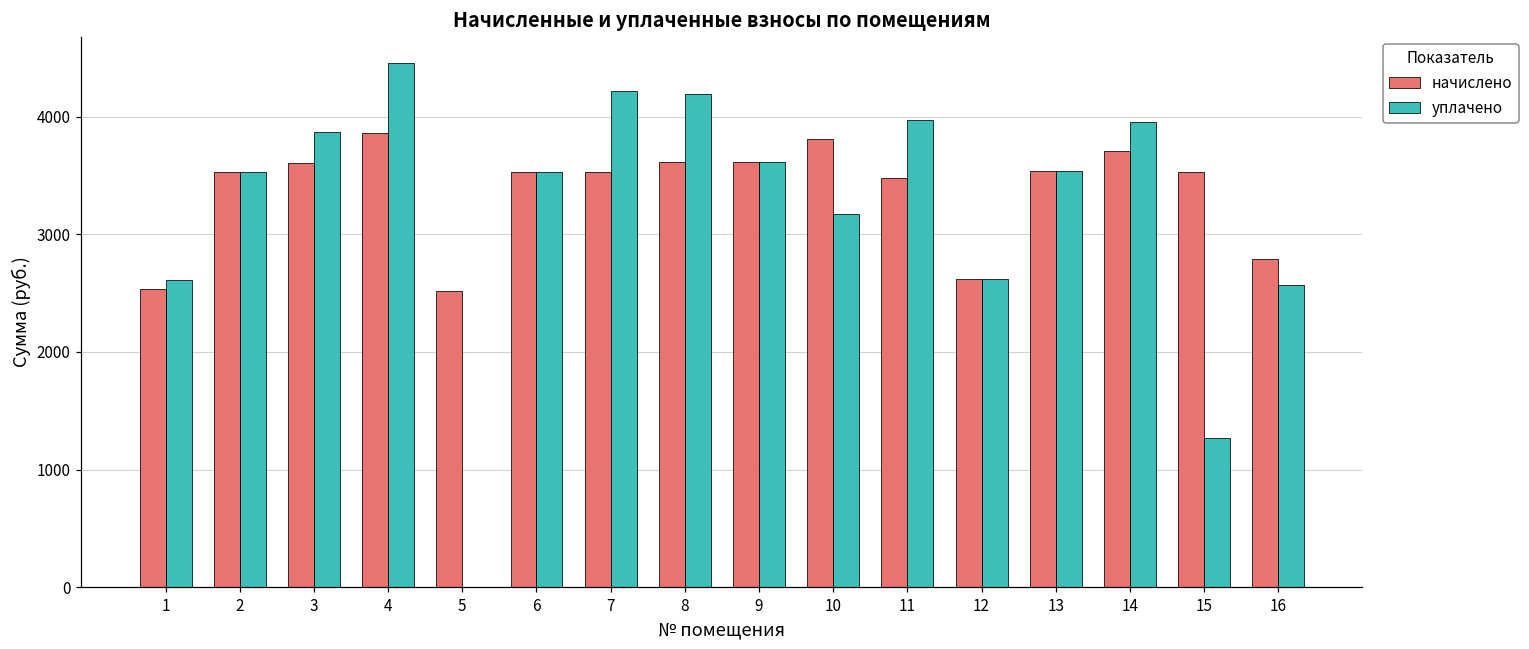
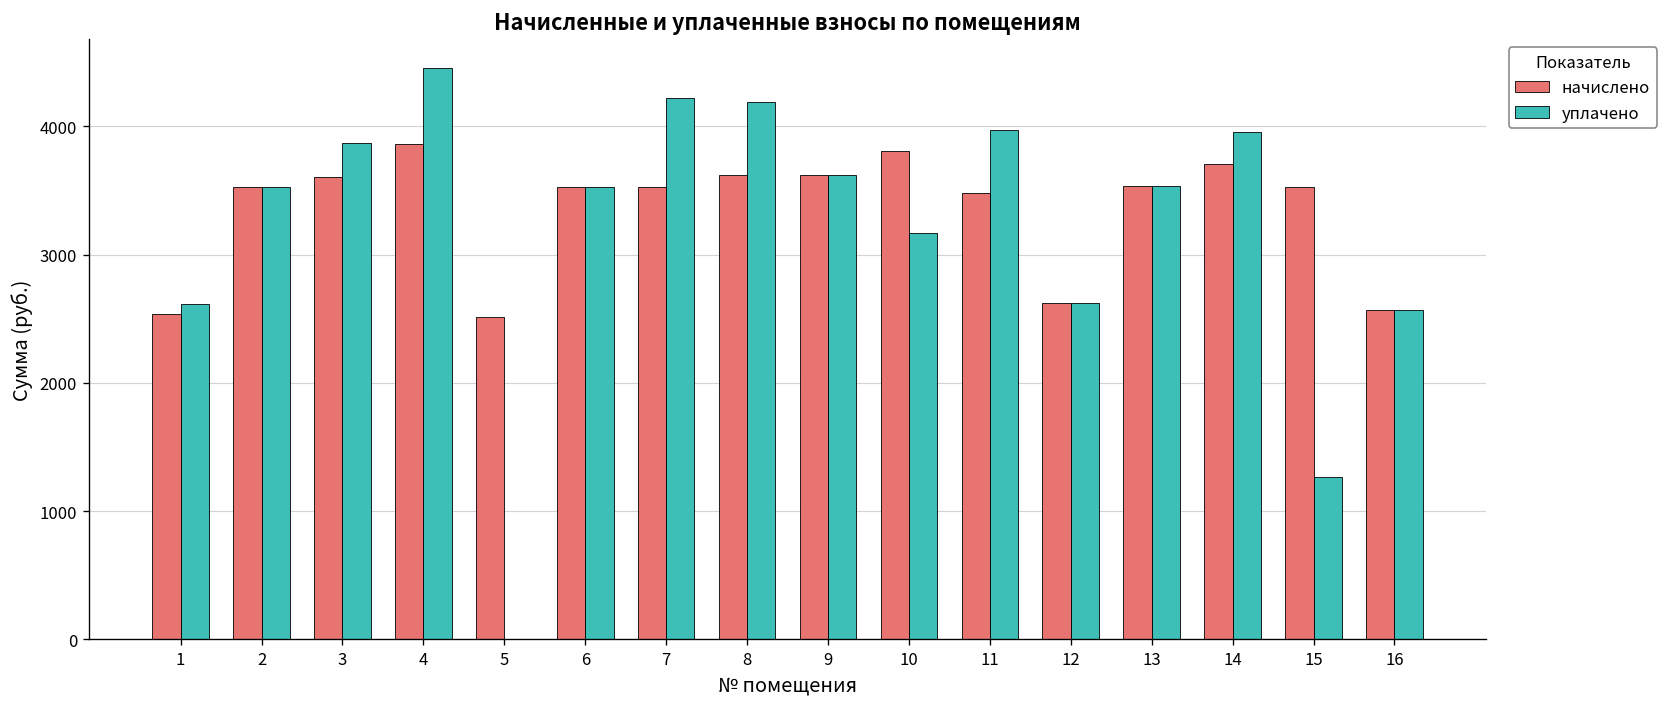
  {
    "начислено": {
      "1": 2540,
      "2": 3530,
      "3": 3600,
      "4": 3870,
      "5": 2520,
      "6": 3530,
      "7": 3530,
      "8": 3620,
      "9": 3620,
      "10": 3810,
      "11": 3480,
      "12": 2620,
      "13": 3540,
      "14": 3710,
      "15": 3530,
-     "16": 2790
+     "16": 2570
    },
    "уплачено": {
      "1": 2620,
      "2": 3530,
      "3": 3880,
      "4": 4460,
      "5": 0,
      "6": 3530,
      "7": 4220,
      "8": 4190,
      "9": 3620,
      "10": 3170,
      "11": 3970,
      "12": 2620,
      "13": 3540,
      "14": 3960,
      "15": 1270,
      "16": 2570
    }
  }
